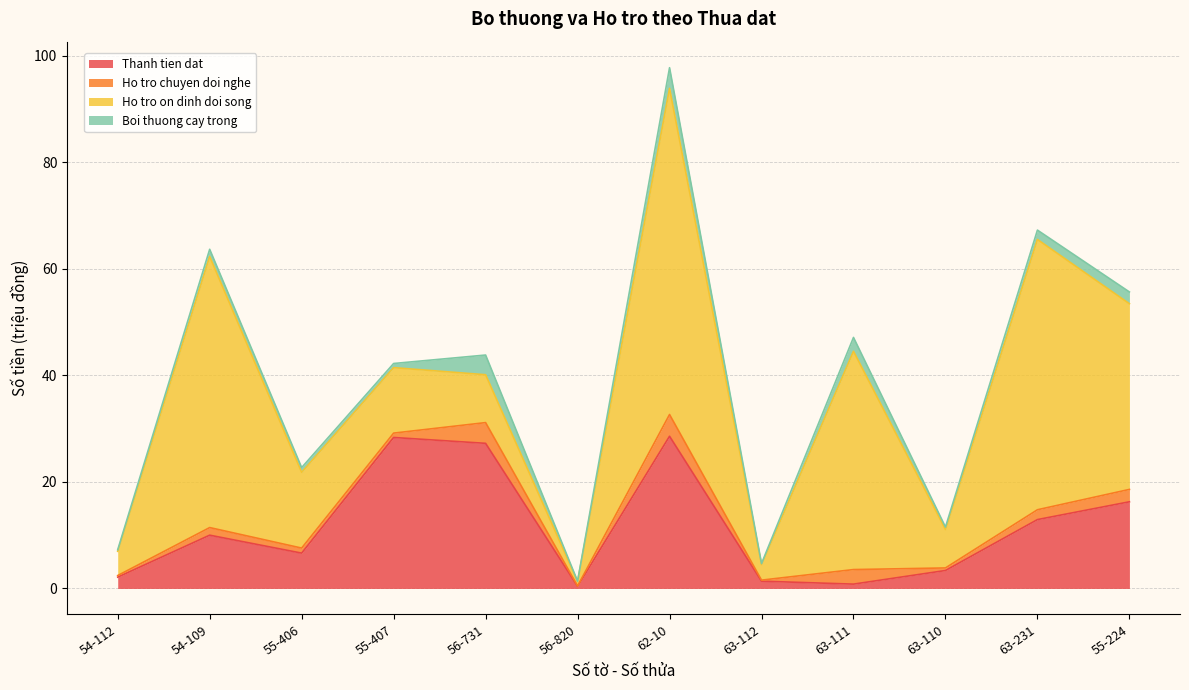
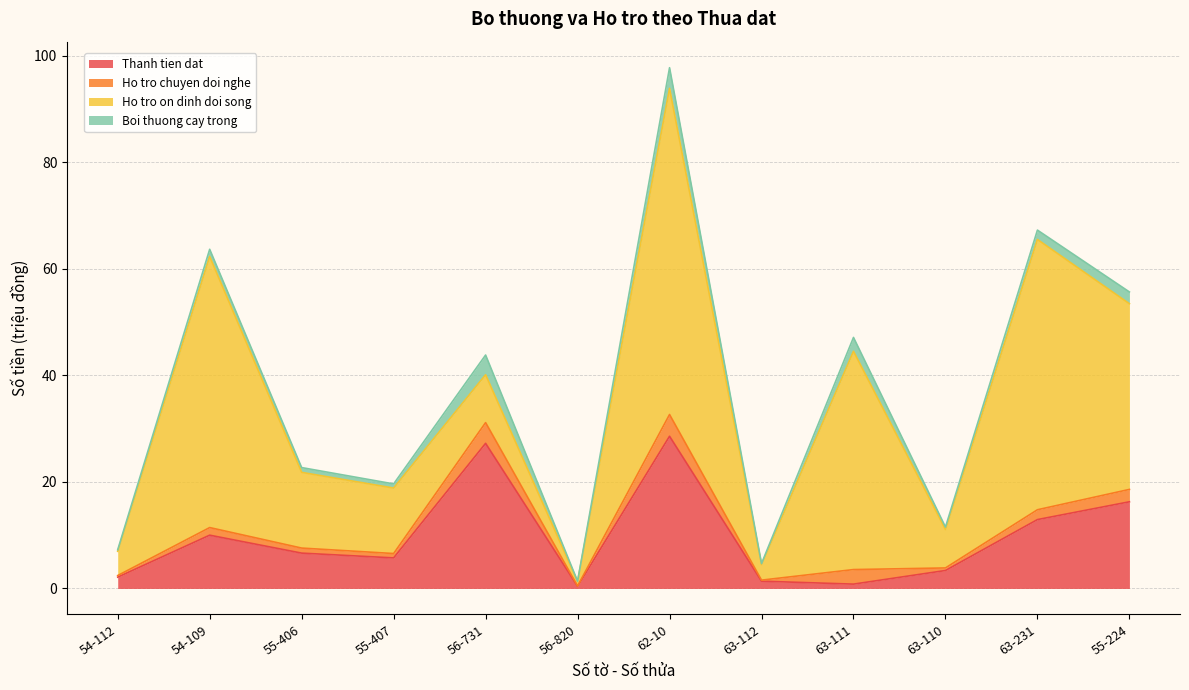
  {
    "Thanh tien dat": {
      "54-109": 10,
      "55-406": 7,
-     "55-407": 28,
+     "55-407": 6,
      "56-731": 27,
      "62-10": 29,
      "63-111": 1,
      "63-110": 3,
      "63-231": 13,
      "55-224": 16
    },
    "Ho tro chuyen doi nghe": {
      "54-109": 1,
      "55-406": 1,
      "55-407": 1,
      "56-731": 4,
      "62-10": 4,
      "63-111": 3,
      "63-110": 0,
      "63-231": 2,
      "55-224": 2
    },
    "Ho tro on dinh doi song": {
      "54-109": 51,
      "55-406": 14,
      "55-407": 12,
      "56-731": 9,
      "62-10": 61,
      "63-111": 41,
      "63-231": 51,
      "55-224": 35
    },
    "Boi thuong cay trong": {
      "54-109": 1,
      "55-406": 1,
      "55-407": 1,
      "56-731": 4,
      "62-10": 4,
      "63-111": 3,
      "63-231": 2,
      "55-224": 2
    }
  }
